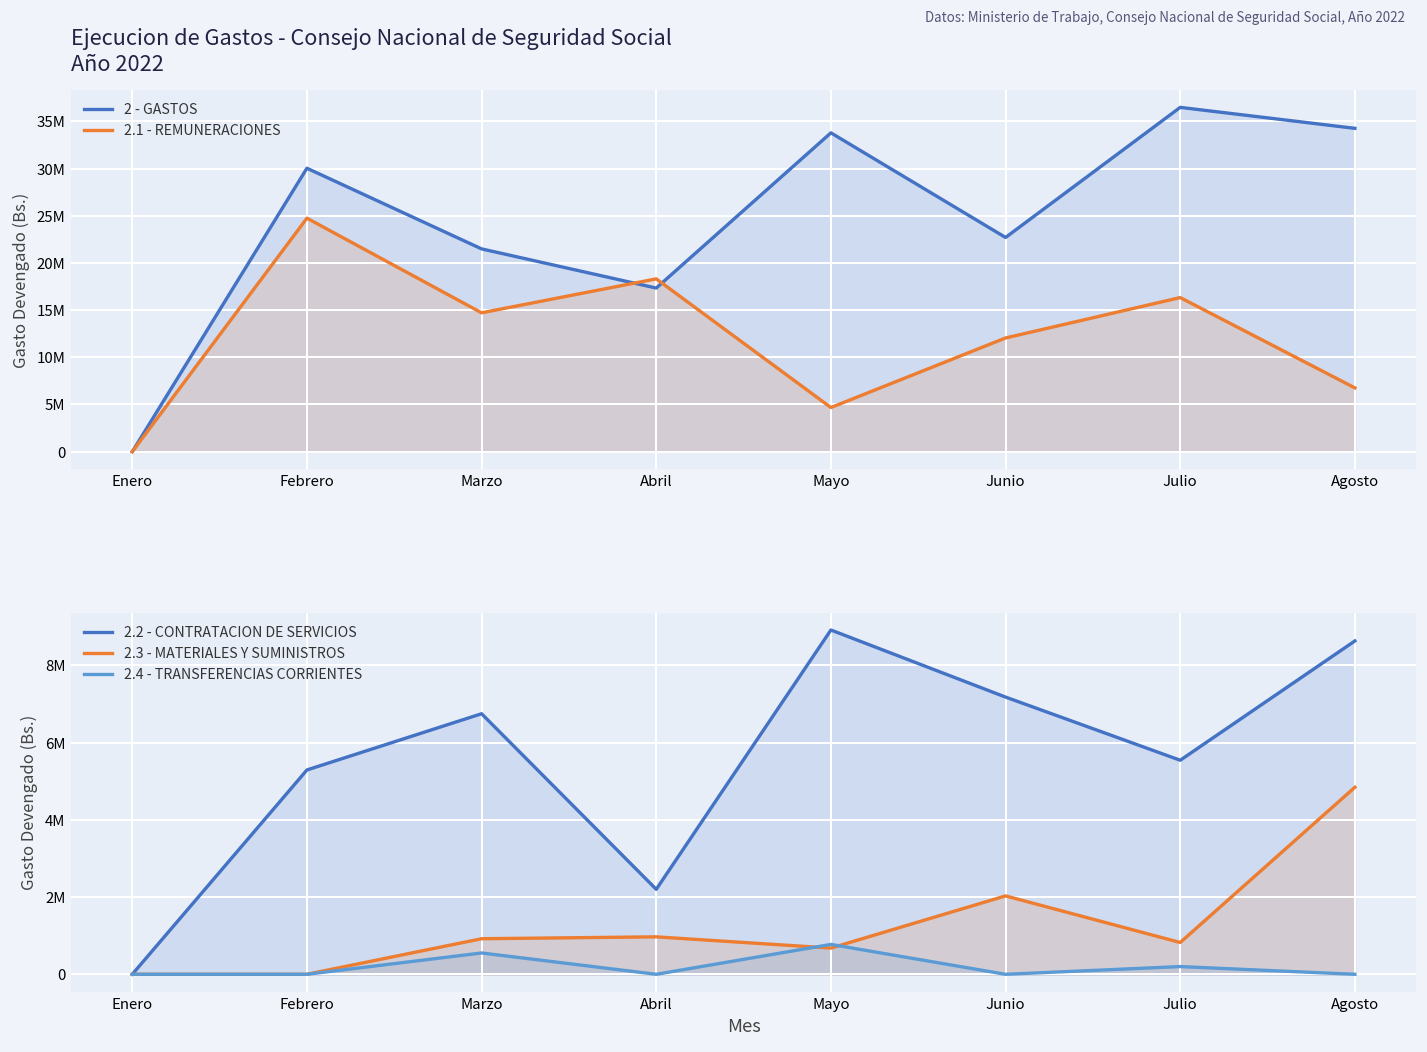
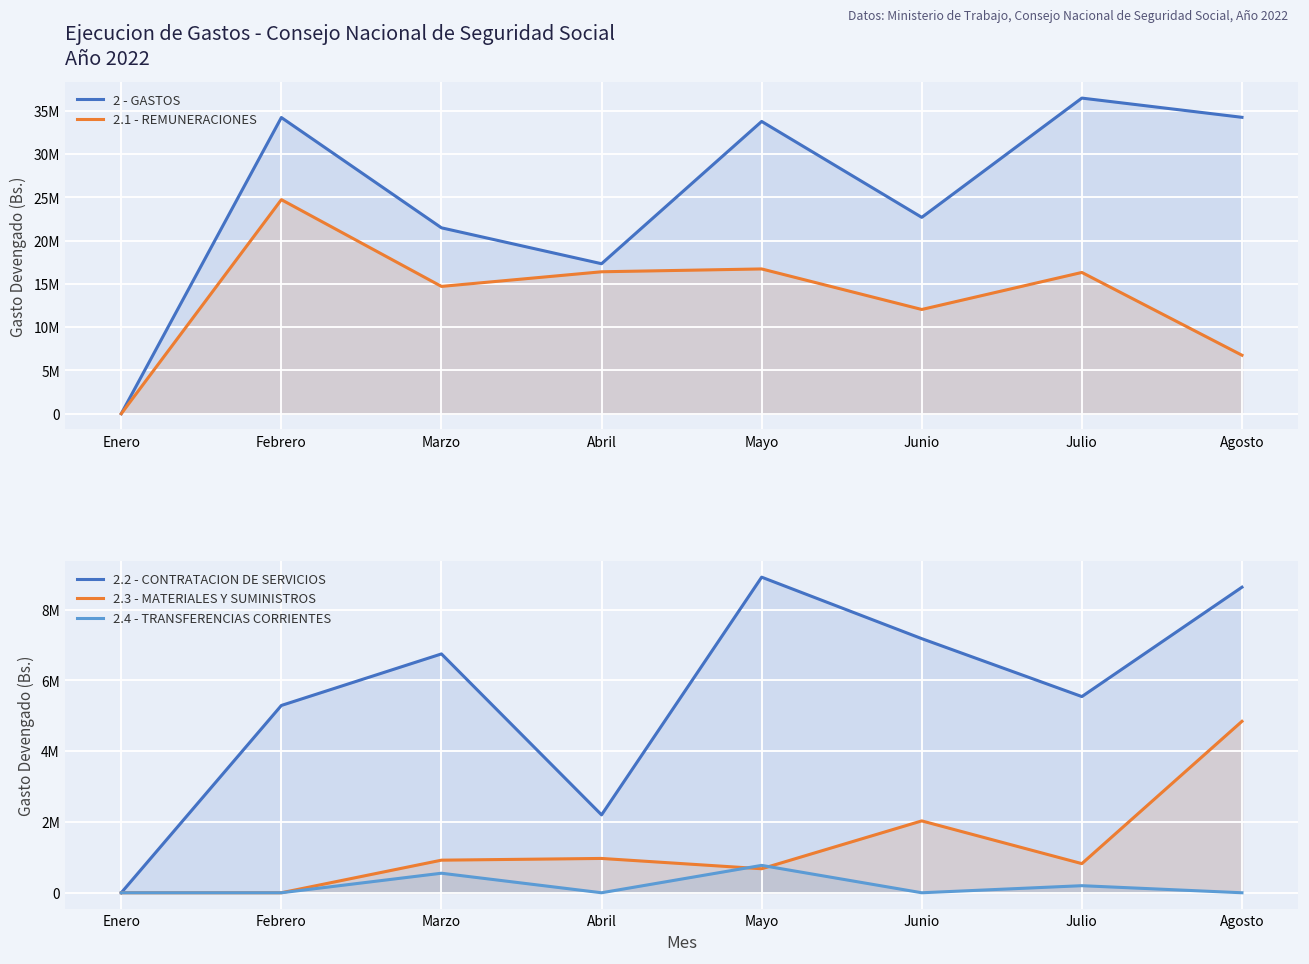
  {
    "Ejecucion de Gastos - Consejo Nacional de Seguridad Social Año 2022": {
      "2 - GASTOS": {
-       "Febrero": 30000000,
+       "Febrero": 34000000,
        "Marzo": 21000000,
        "Abril": 17000000,
        "Mayo": 34000000,
        "Junio": 23000000,
        "Julio": 36000000,
        "Agosto": 34000000
      },
      "2.1 - REMUNERACIONES": {
        "Febrero": 25000000,
        "Marzo": 15000000,
-       "Abril": 18000000,
-       "Mayo": 5000000,
+       "Abril": 16000000,
+       "Mayo": 17000000,
        "Junio": 12000000,
        "Julio": 16000000,
        "Agosto": 7000000
      }
    }
  }
